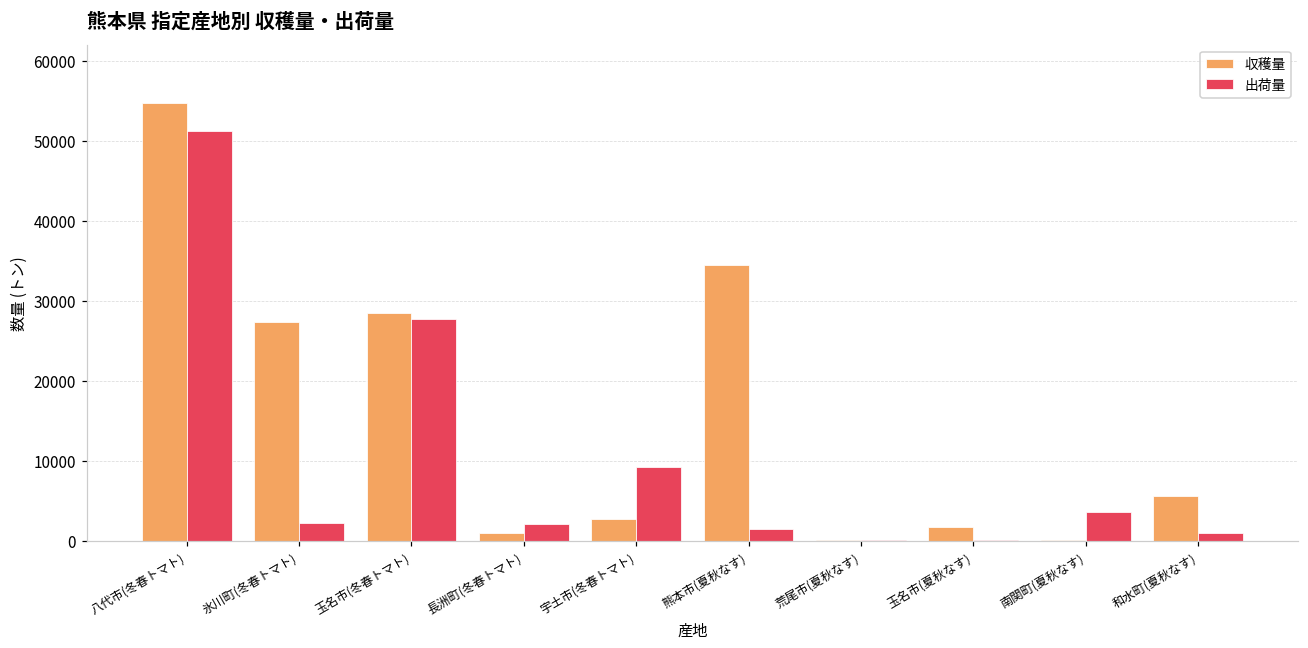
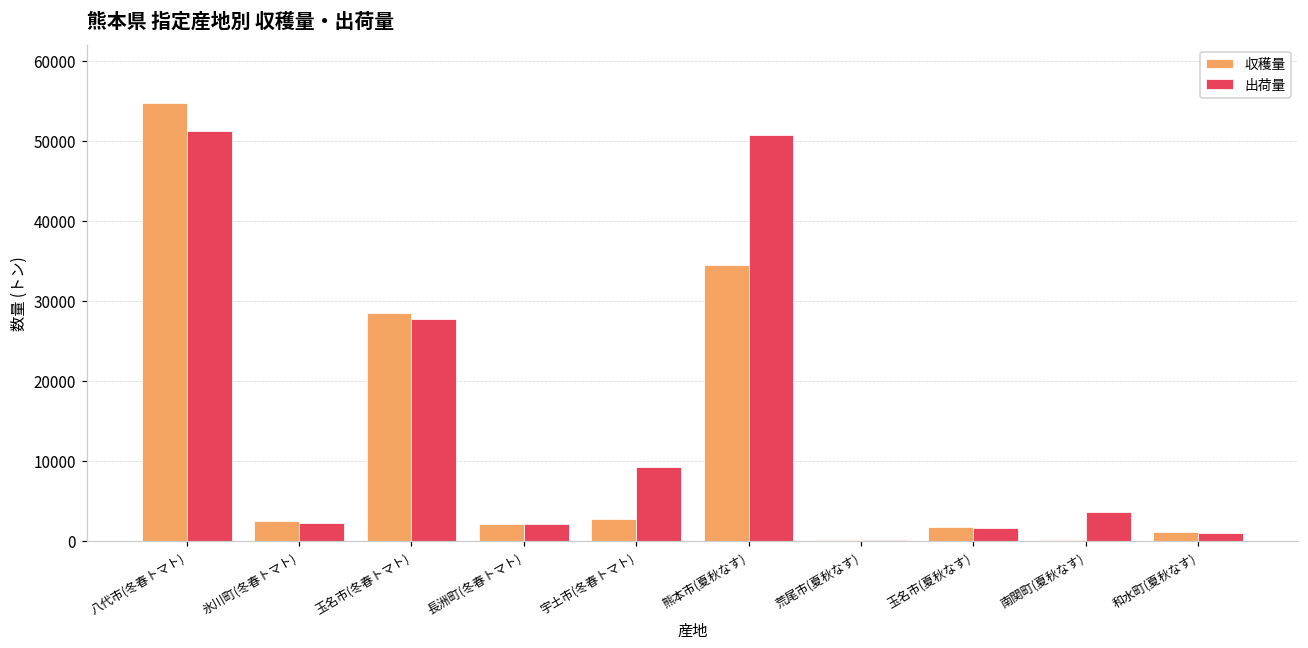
  {
    "収穫量": {
      "八代市(冬春トマト)": 55000,
-     "氷川町(冬春トマト)": 27000,
+     "氷川町(冬春トマト)": 2000,
      "玉名市(冬春トマト)": 29000,
-     "長洲町(冬春トマト)": 1000,
+     "長洲町(冬春トマト)": 2000,
      "宇土市(冬春トマト)": 3000,
      "熊本市(夏秋なす)": 34000,
      "玉名市(夏秋なす)": 2000,
-     "和水町(夏秋なす)": 6000
+     "和水町(夏秋なす)": 1000
    },
    "出荷量": {
      "八代市(冬春トマト)": 51000,
      "氷川町(冬春トマト)": 2000,
      "玉名市(冬春トマト)": 28000,
      "長洲町(冬春トマト)": 2000,
      "宇土市(冬春トマト)": 9000,
-     "熊本市(夏秋なす)": 1000,
-     "玉名市(夏秋なす)": 0,
+     "熊本市(夏秋なす)": 51000,
+     "玉名市(夏秋なす)": 2000,
      "南関町(夏秋なす)": 4000,
      "和水町(夏秋なす)": 1000
    }
  }
